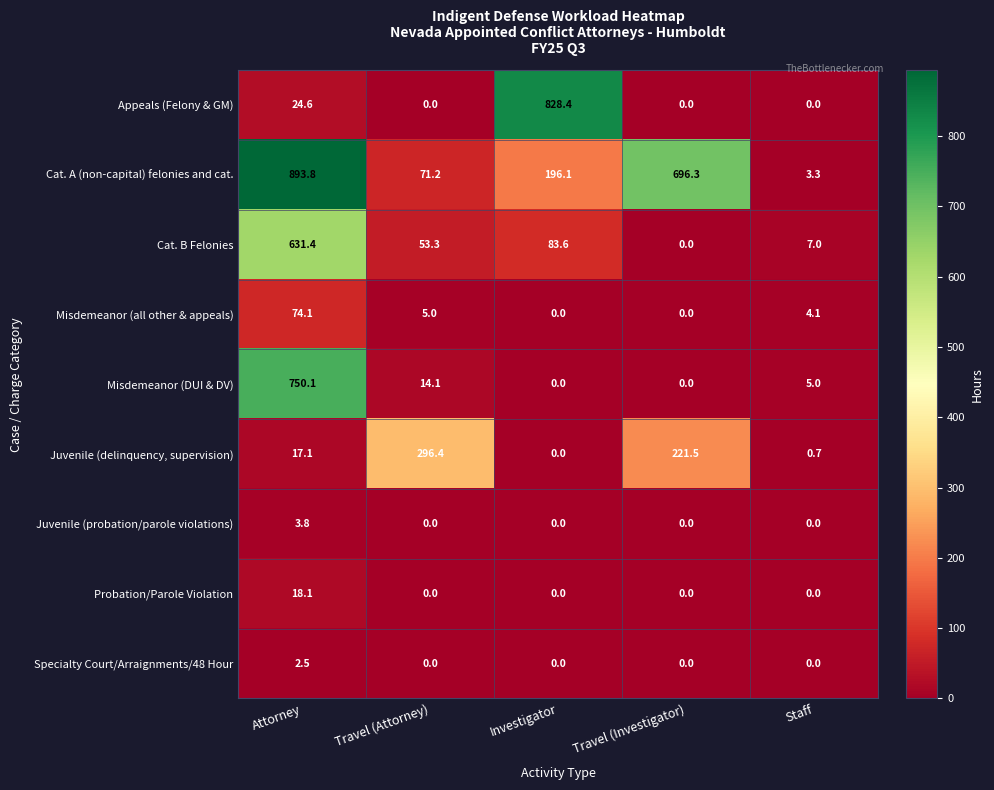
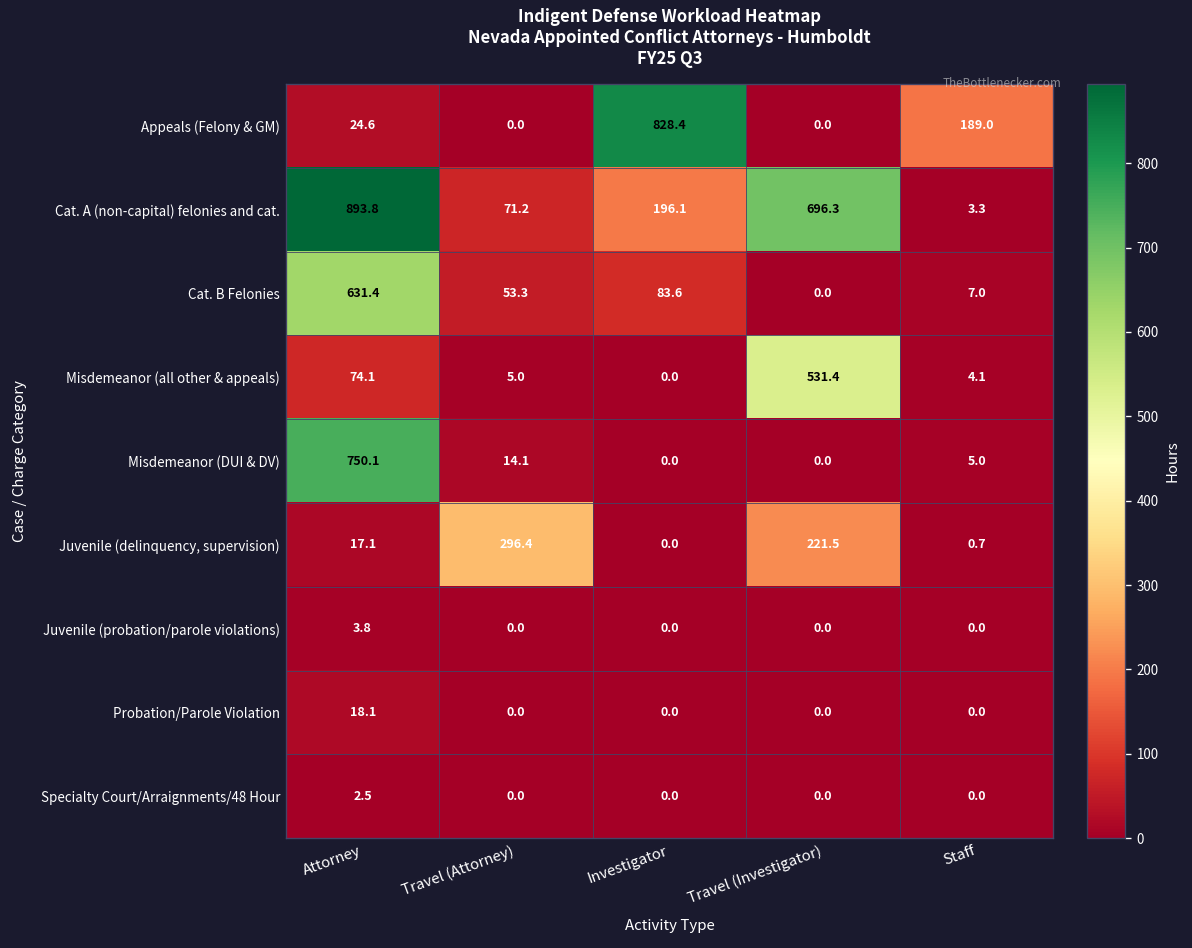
  {
    "Appeals (Felony & GM)": {
      "Attorney": 24.6,
      "Travel (Attorney)": 0.0,
      "Investigator": 828.4,
      "Travel (Investigator)": 0.0,
-     "Staff": 0.0
+     "Staff": 189.0
    },
    "Cat. A (non-capital) felonies and cat.": {
      "Attorney": 893.8,
      "Travel (Attorney)": 71.2,
      "Investigator": 196.1,
      "Travel (Investigator)": 696.3,
      "Staff": 3.3
    },
    "Cat. B Felonies": {
      "Attorney": 631.4,
      "Travel (Attorney)": 53.3,
      "Investigator": 83.6,
      "Travel (Investigator)": 0.0,
      "Staff": 7.0
    },
    "Misdemeanor (all other & appeals)": {
      "Attorney": 74.1,
      "Travel (Attorney)": 5.0,
      "Investigator": 0.0,
-     "Travel (Investigator)": 0.0,
+     "Travel (Investigator)": 531.4,
      "Staff": 4.1
    },
    "Misdemeanor (DUI & DV)": {
      "Attorney": 750.1,
      "Travel (Attorney)": 14.1,
      "Investigator": 0.0,
      "Travel (Investigator)": 0.0,
      "Staff": 5.0
    },
    "Juvenile (delinquency, supervision)": {
      "Attorney": 17.1,
      "Travel (Attorney)": 296.4,
      "Investigator": 0.0,
      "Travel (Investigator)": 221.5,
      "Staff": 0.7
    },
    "Juvenile (probation/parole violations)": {
      "Attorney": 3.8,
      "Travel (Attorney)": 0.0,
      "Investigator": 0.0,
      "Travel (Investigator)": 0.0,
      "Staff": 0.0
    },
    "Probation/Parole Violation": {
      "Attorney": 18.1,
      "Travel (Attorney)": 0.0,
      "Investigator": 0.0,
      "Travel (Investigator)": 0.0,
      "Staff": 0.0
    },
    "Specialty Court/Arraignments/48 Hour": {
      "Attorney": 2.5,
      "Travel (Attorney)": 0.0,
      "Investigator": 0.0,
      "Travel (Investigator)": 0.0,
      "Staff": 0.0
    }
  }
